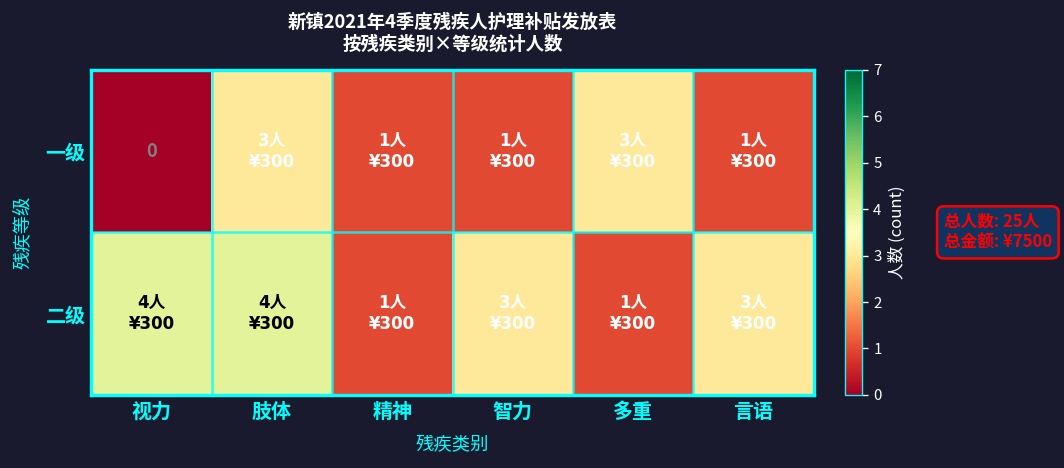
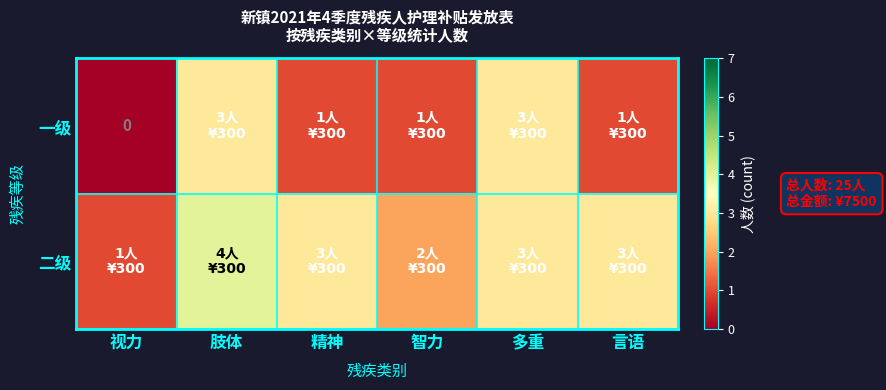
  {
    "一级": {
      "视力": "0"
    },
    "二级": {
-     "视力": "4人",
-     "精神": "1人",
-     "智力": "3人",
-     "多重": "1人"
+     "视力": "1人",
+     "精神": "3人",
+     "智力": "2人",
+     "多重": "3人"
    }
  }
